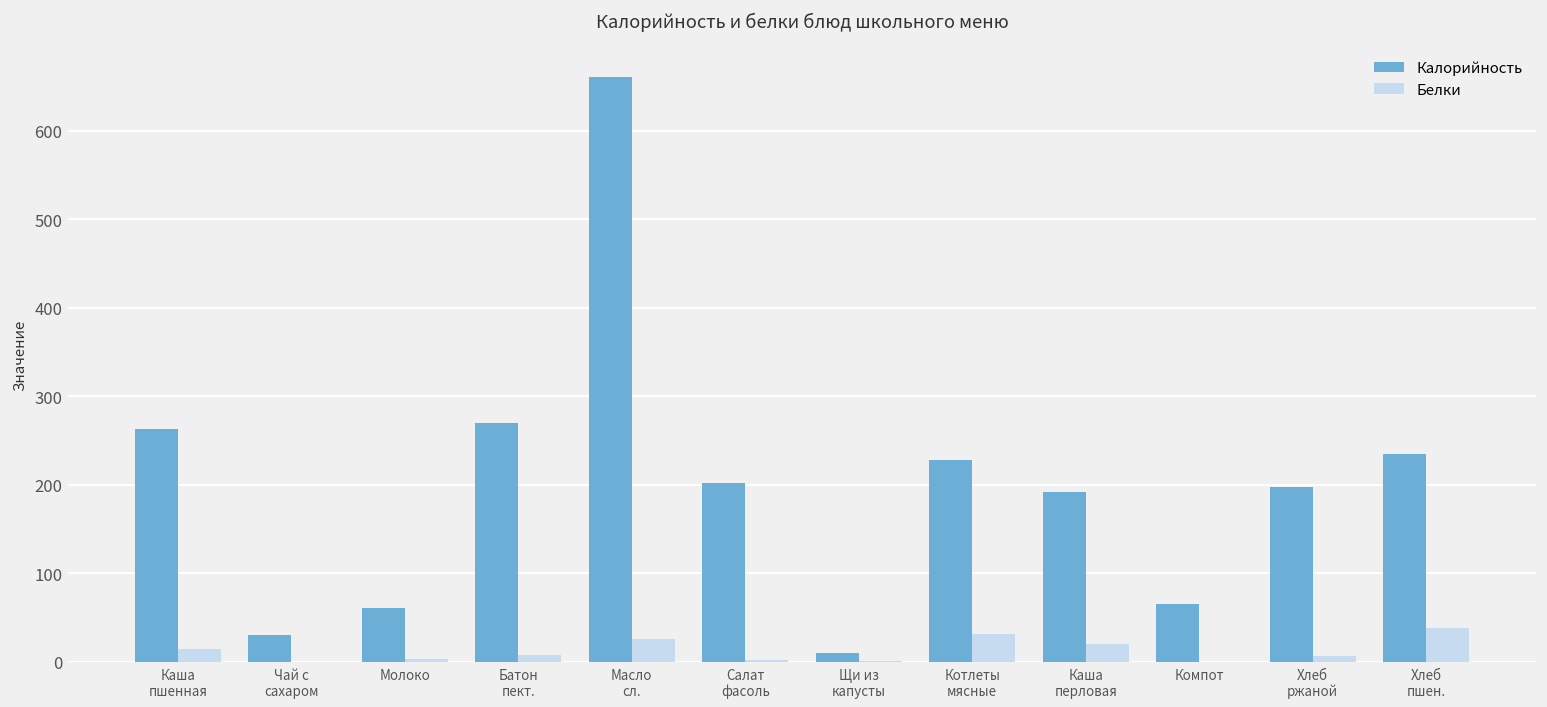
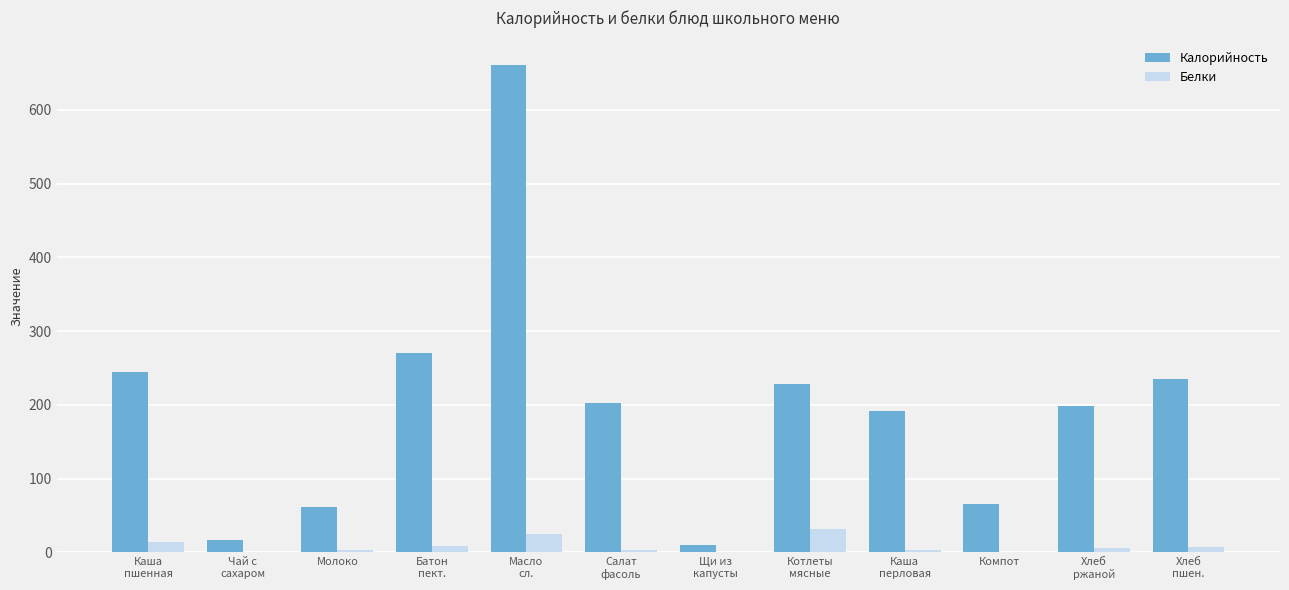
  {
    "Калорийность": {
-     "Каша пшенная": 260,
-     "Чай с сахаром": 30,
+     "Каша пшенная": 240,
+     "Чай с сахаром": 20,
      "Молоко": 60,
      "Батон пект.": 270,
      "Масло сл.": 660,
      "Салат фасоль": 200,
      "Щи из капусты": 10,
      "Котлеты мясные": 230,
      "Каша перловая": 190,
      "Компот": 70,
      "Хлеб ржаной": 200,
      "Хлеб пшен.": 240
    },
    "Белки": {
      "Каша пшенная": 10,
      "Батон пект.": 10,
      "Масло сл.": 30,
      "Котлеты мясные": 30,
-     "Каша перловая": 20,
+     "Каша перловая": 0,
      "Хлеб ржаной": 10,
-     "Хлеб пшен.": 40
+     "Хлеб пшен.": 10
    }
  }
